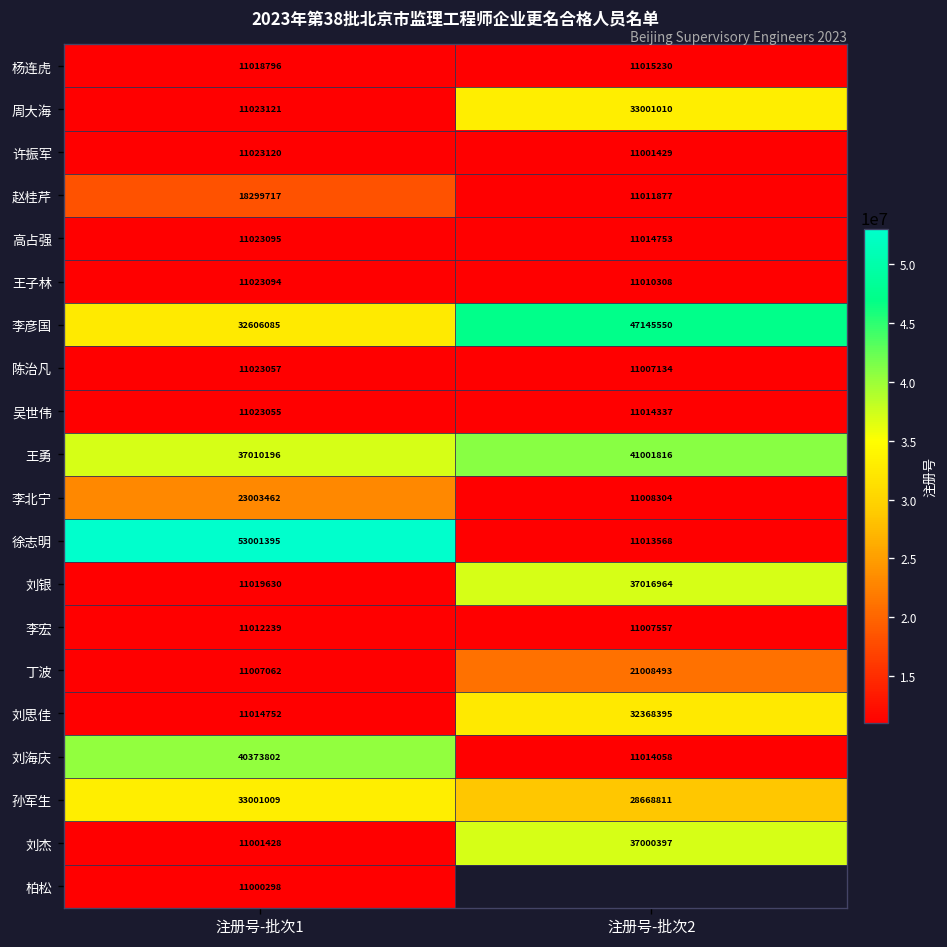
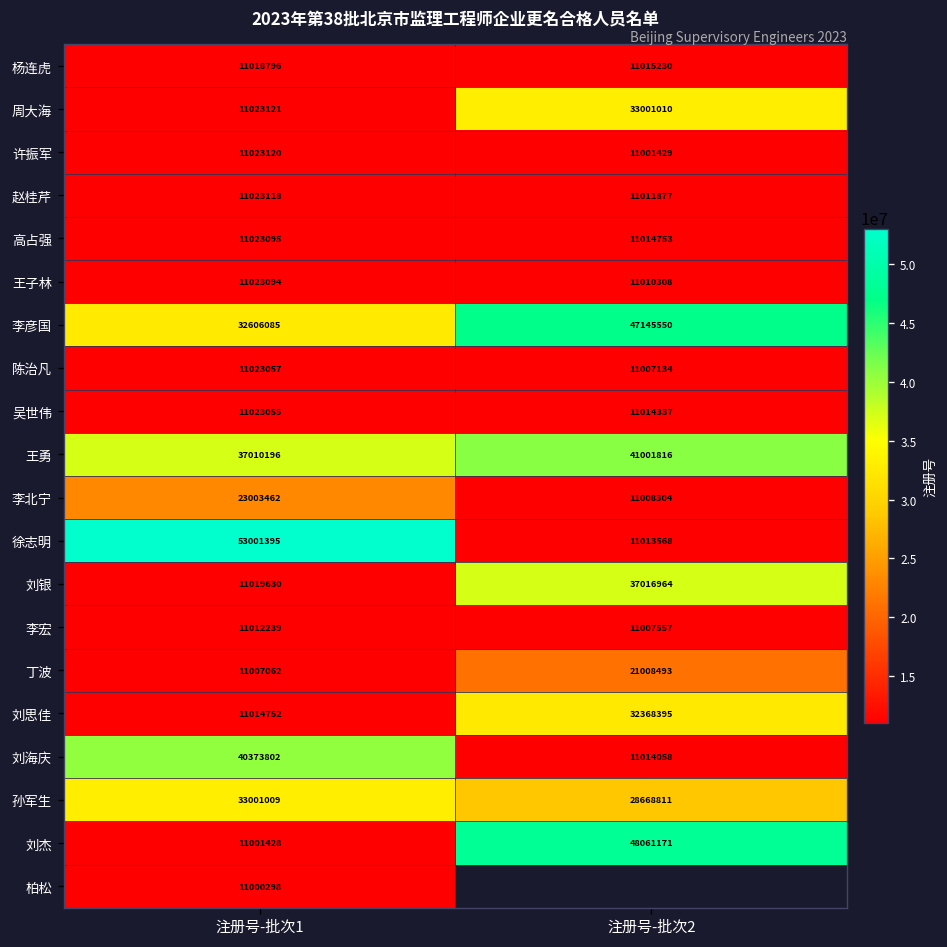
  {
    "杨连虎": {
      "注册号-批次1": 11018796,
      "注册号-批次2": 11015230
    },
    "周大海": {
      "注册号-批次1": 11023121,
      "注册号-批次2": 33001010
    },
    "许振军": {
      "注册号-批次1": 11023120,
      "注册号-批次2": 11001429
    },
    "赵桂芹": {
-     "注册号-批次1": 18299717,
+     "注册号-批次1": 11023118,
      "注册号-批次2": 11011877
    },
    "高占强": {
      "注册号-批次1": 11023095,
      "注册号-批次2": 11014753
    },
    "王子林": {
      "注册号-批次1": 11023094,
      "注册号-批次2": 11010308
    },
    "李彦国": {
      "注册号-批次1": 32606085,
      "注册号-批次2": 47145550
    },
    "陈治凡": {
      "注册号-批次1": 11023057,
      "注册号-批次2": 11007134
    },
    "吴世伟": {
      "注册号-批次1": 11023055,
      "注册号-批次2": 11014337
    },
    "王勇": {
      "注册号-批次1": 37010196,
      "注册号-批次2": 41001816
    },
    "李北宁": {
      "注册号-批次1": 23003462,
      "注册号-批次2": 11008304
    },
    "徐志明": {
      "注册号-批次1": 53001395,
      "注册号-批次2": 11013568
    },
    "刘银": {
      "注册号-批次1": 11019630,
      "注册号-批次2": 37016964
    },
    "李宏": {
      "注册号-批次1": 11012239,
      "注册号-批次2": 11007557
    },
    "丁波": {
      "注册号-批次1": 11007062,
      "注册号-批次2": 21008493
    },
    "刘思佳": {
      "注册号-批次1": 11014752,
      "注册号-批次2": 32368395
    },
    "刘海庆": {
      "注册号-批次1": 40373802,
      "注册号-批次2": 11014058
    },
    "孙军生": {
      "注册号-批次1": 33001009,
      "注册号-批次2": 28668811
    },
    "刘杰": {
      "注册号-批次1": 11001428,
-     "注册号-批次2": 37000397
+     "注册号-批次2": 48061171
    },
    "柏松": {
      "注册号-批次1": 11000298
    }
  }
